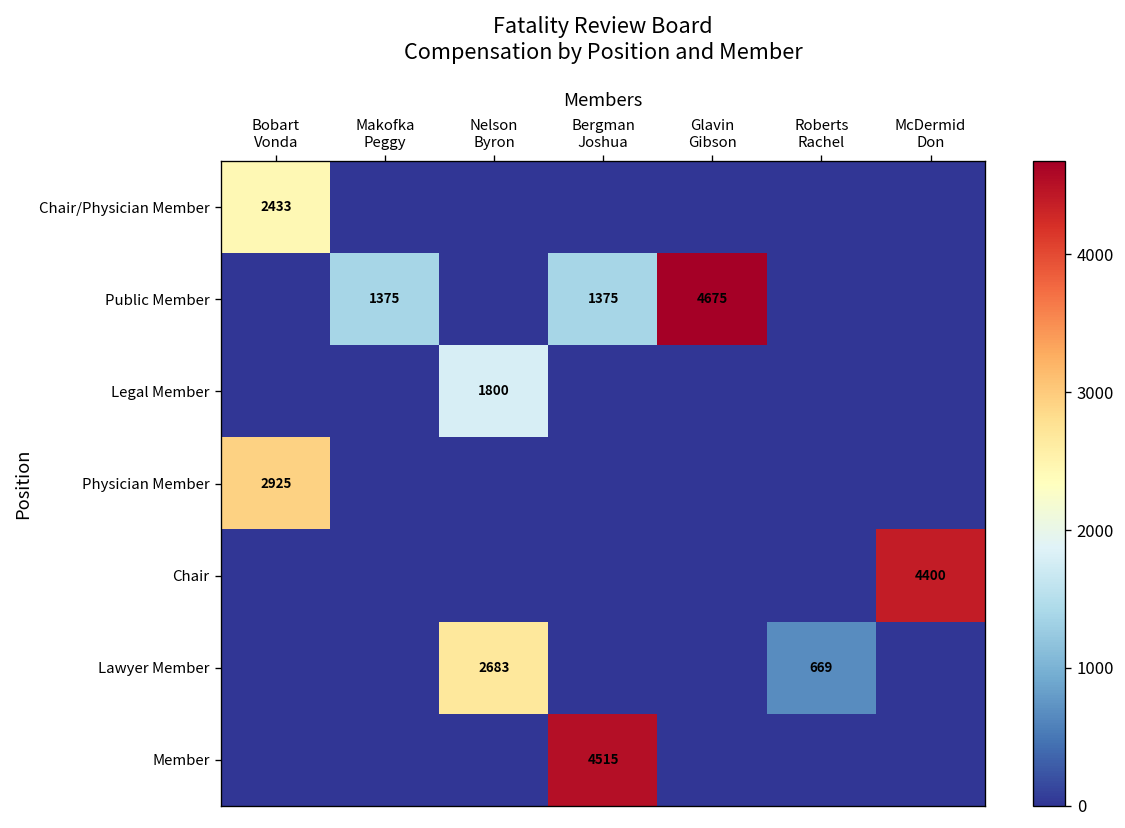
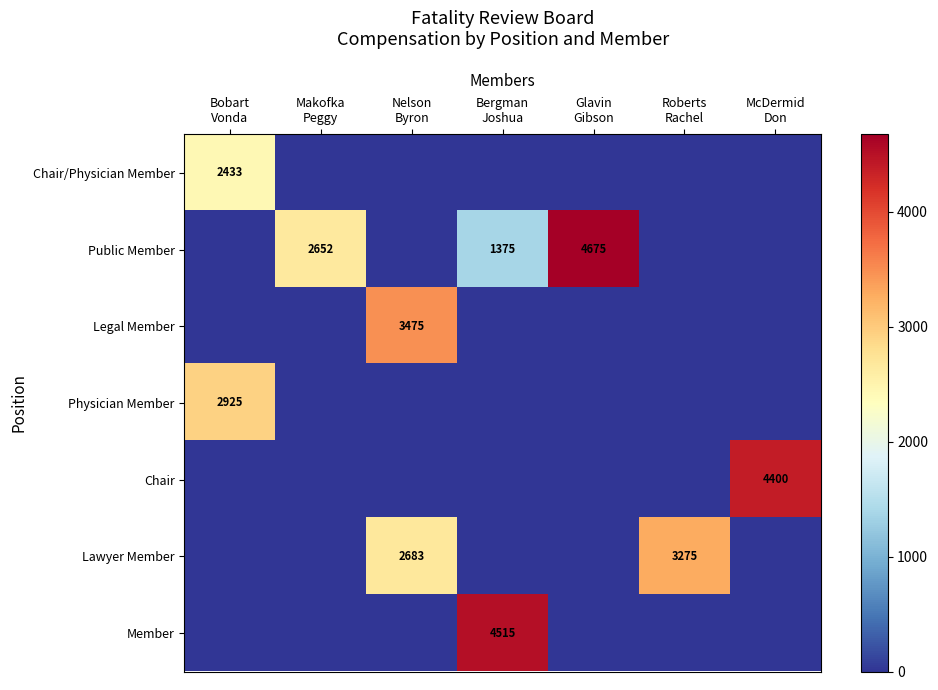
  {
    "Chair/Physician Member": {
      "Bobart Vonda": 2433
    },
    "Public Member": {
-     "Makofka Peggy": 1375,
+     "Makofka Peggy": 2652,
      "Bergman Joshua": 1375,
      "Glavin Gibson": 4675
    },
    "Legal Member": {
-     "Nelson Byron": 1800
+     "Nelson Byron": 3475
    },
    "Physician Member": {
      "Bobart Vonda": 2925
    },
    "Chair": {
      "McDermid Don": 4400
    },
    "Lawyer Member": {
      "Nelson Byron": 2683,
-     "Roberts Rachel": 669
+     "Roberts Rachel": 3275
    },
    "Member": {
      "Bergman Joshua": 4515
    }
  }
